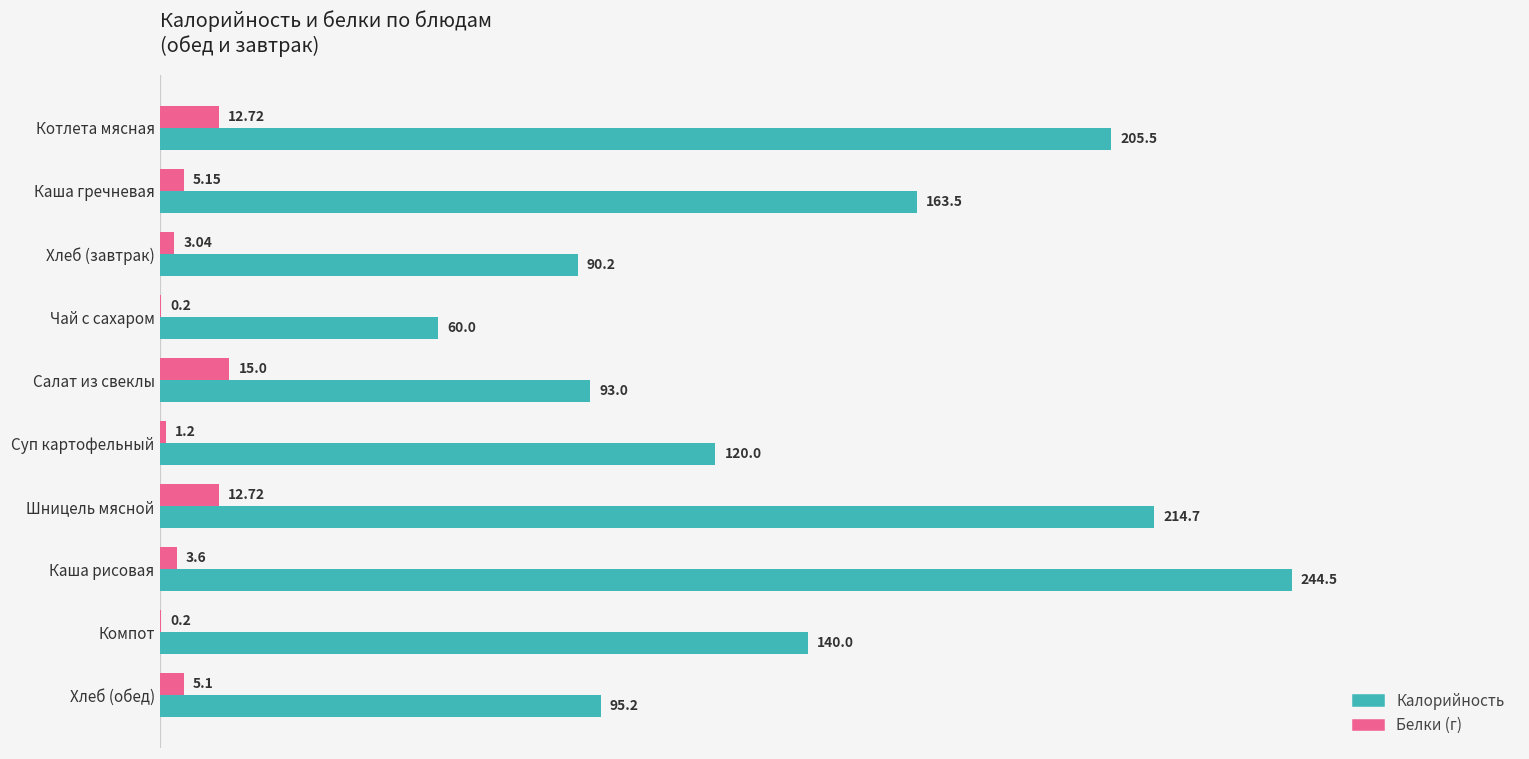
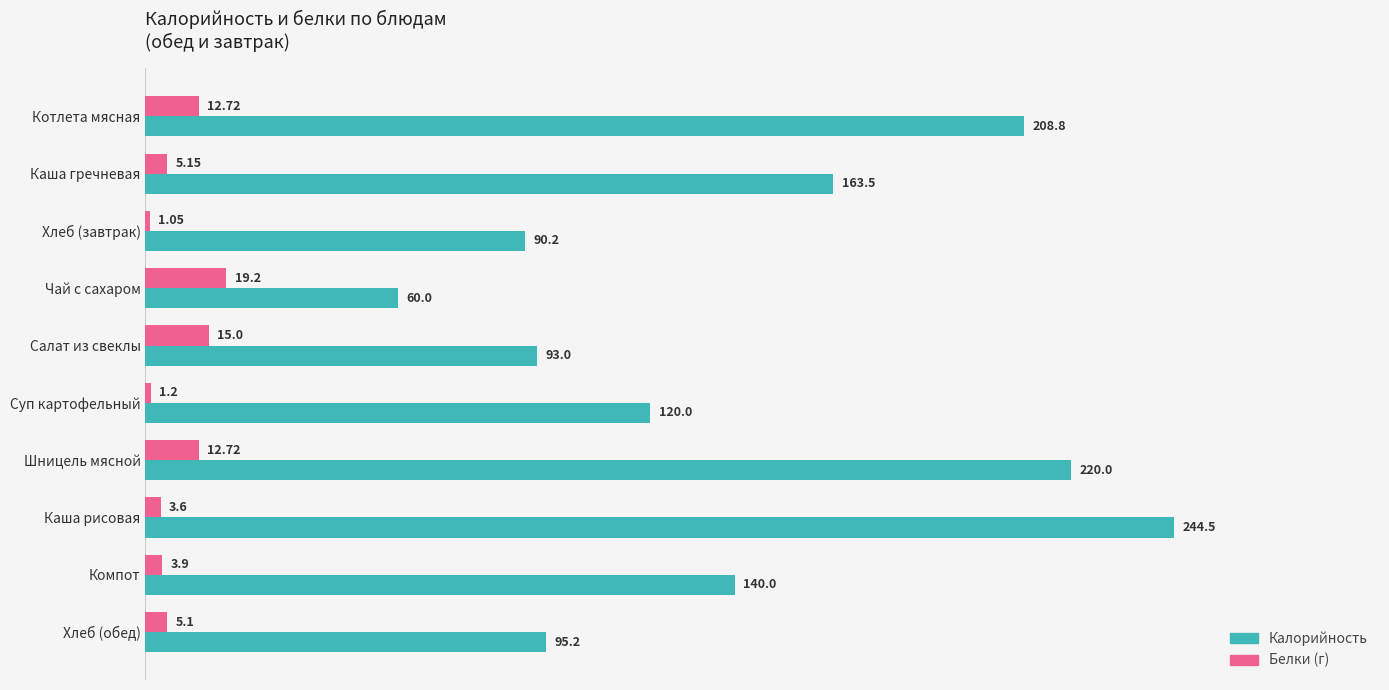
  {
    "Калорийность": {
-     "Котлета мясная": 205.5,
+     "Котлета мясная": 208.8,
      "Каша гречневая": 163.5,
      "Хлеб (завтрак)": 90.2,
      "Чай с сахаром": 60.0,
      "Салат из свеклы": 93.0,
      "Суп картофельный": 120.0,
-     "Шницель мясной": 214.7,
+     "Шницель мясной": 220.0,
      "Каша рисовая": 244.5,
      "Компот": 140.0,
      "Хлеб (обед)": 95.2
    },
    "Белки (г)": {
      "Котлета мясная": 12.72,
      "Каша гречневая": 5.15,
-     "Хлеб (завтрак)": 3.04,
-     "Чай с сахаром": 0.2,
+     "Хлеб (завтрак)": 1.05,
+     "Чай с сахаром": 19.2,
      "Салат из свеклы": 15.0,
      "Суп картофельный": 1.2,
      "Шницель мясной": 12.72,
      "Каша рисовая": 3.6,
-     "Компот": 0.2,
+     "Компот": 3.9,
      "Хлеб (обед)": 5.1
    }
  }
